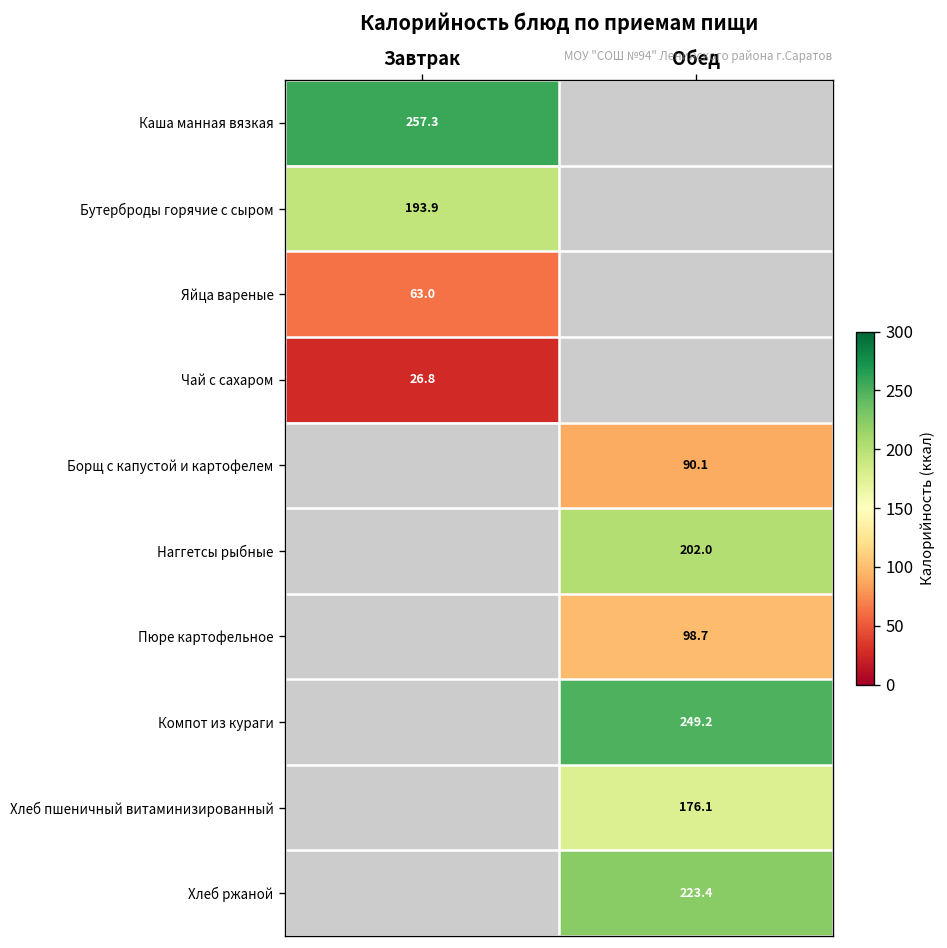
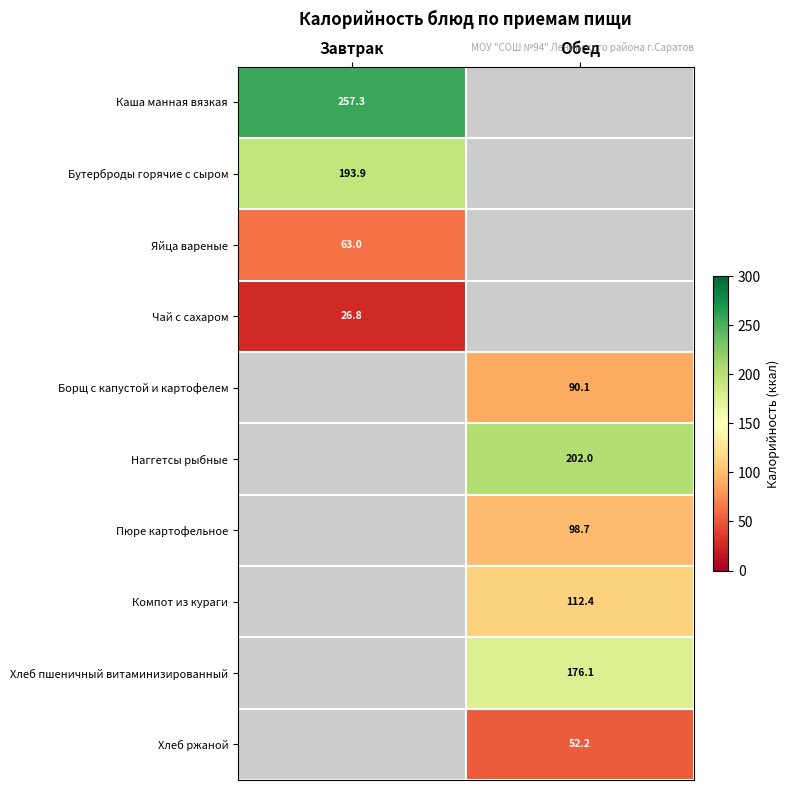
  {
    "Каша манная вязкая": {
      "Завтрак": 257.3
    },
    "Бутерброды горячие с сыром": {
      "Завтрак": 193.9
    },
    "Яйца вареные": {
      "Завтрак": 63.0
    },
    "Чай с сахаром": {
      "Завтрак": 26.8
    },
    "Борщ с капустой и картофелем": {
      "Обед": 90.1
    },
    "Наггетсы рыбные": {
      "Обед": 202.0
    },
    "Пюре картофельное": {
      "Обед": 98.7
    },
    "Компот из кураги": {
-     "Обед": 249.2
+     "Обед": 112.4
    },
    "Хлеб пшеничный витаминизированный": {
      "Обед": 176.1
    },
    "Хлеб ржаной": {
-     "Обед": 223.4
+     "Обед": 52.2
    }
  }
